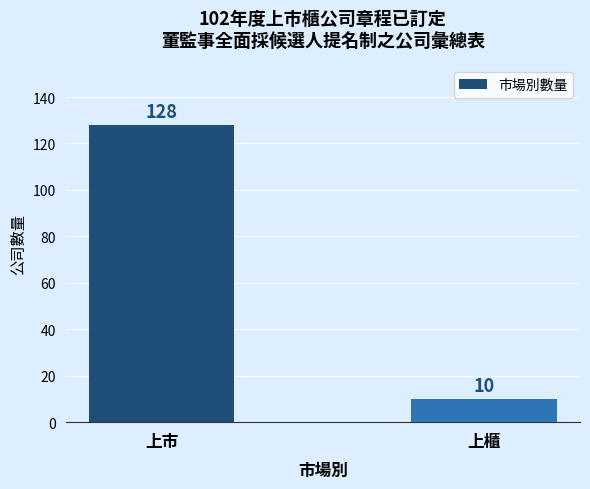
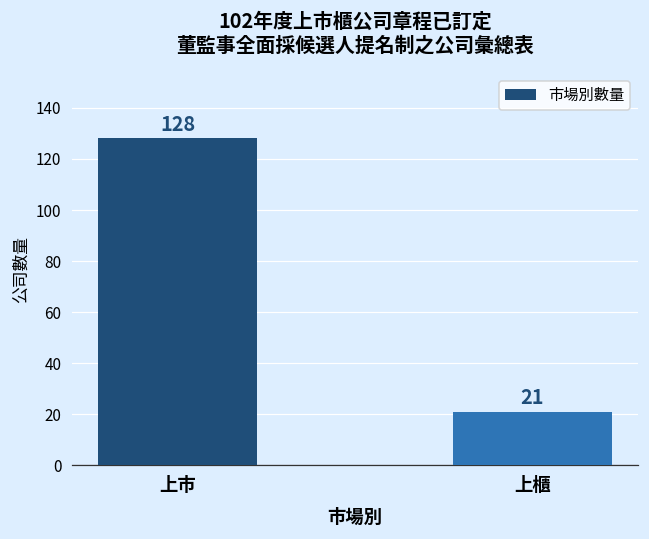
  {
    "上市": 128,
-   "上櫃": 10
+   "上櫃": 21
  }
